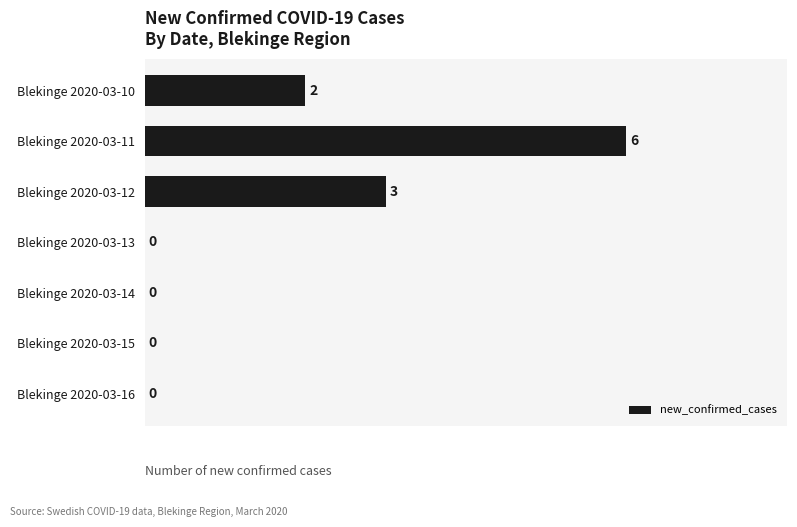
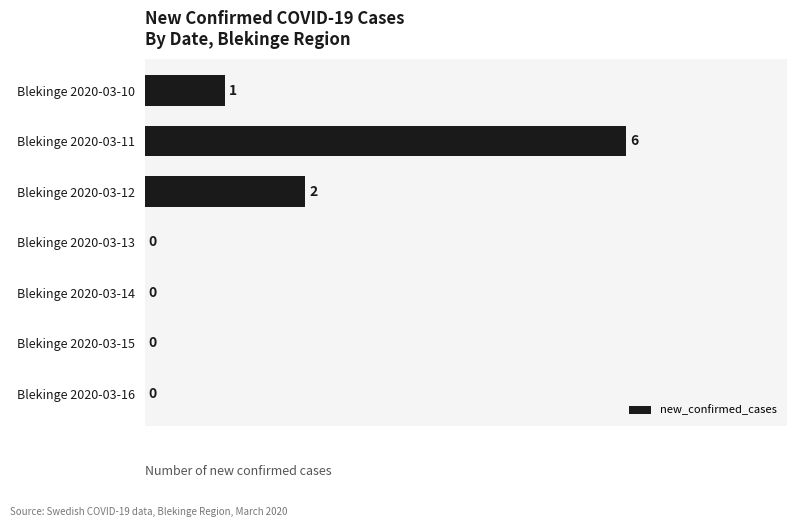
  {
-   "Blekinge 2020-03-10": 2,
+   "Blekinge 2020-03-10": 1,
    "Blekinge 2020-03-11": 6,
-   "Blekinge 2020-03-12": 3,
+   "Blekinge 2020-03-12": 2,
    "Blekinge 2020-03-13": 0,
    "Blekinge 2020-03-14": 0,
    "Blekinge 2020-03-15": 0,
    "Blekinge 2020-03-16": 0
  }
